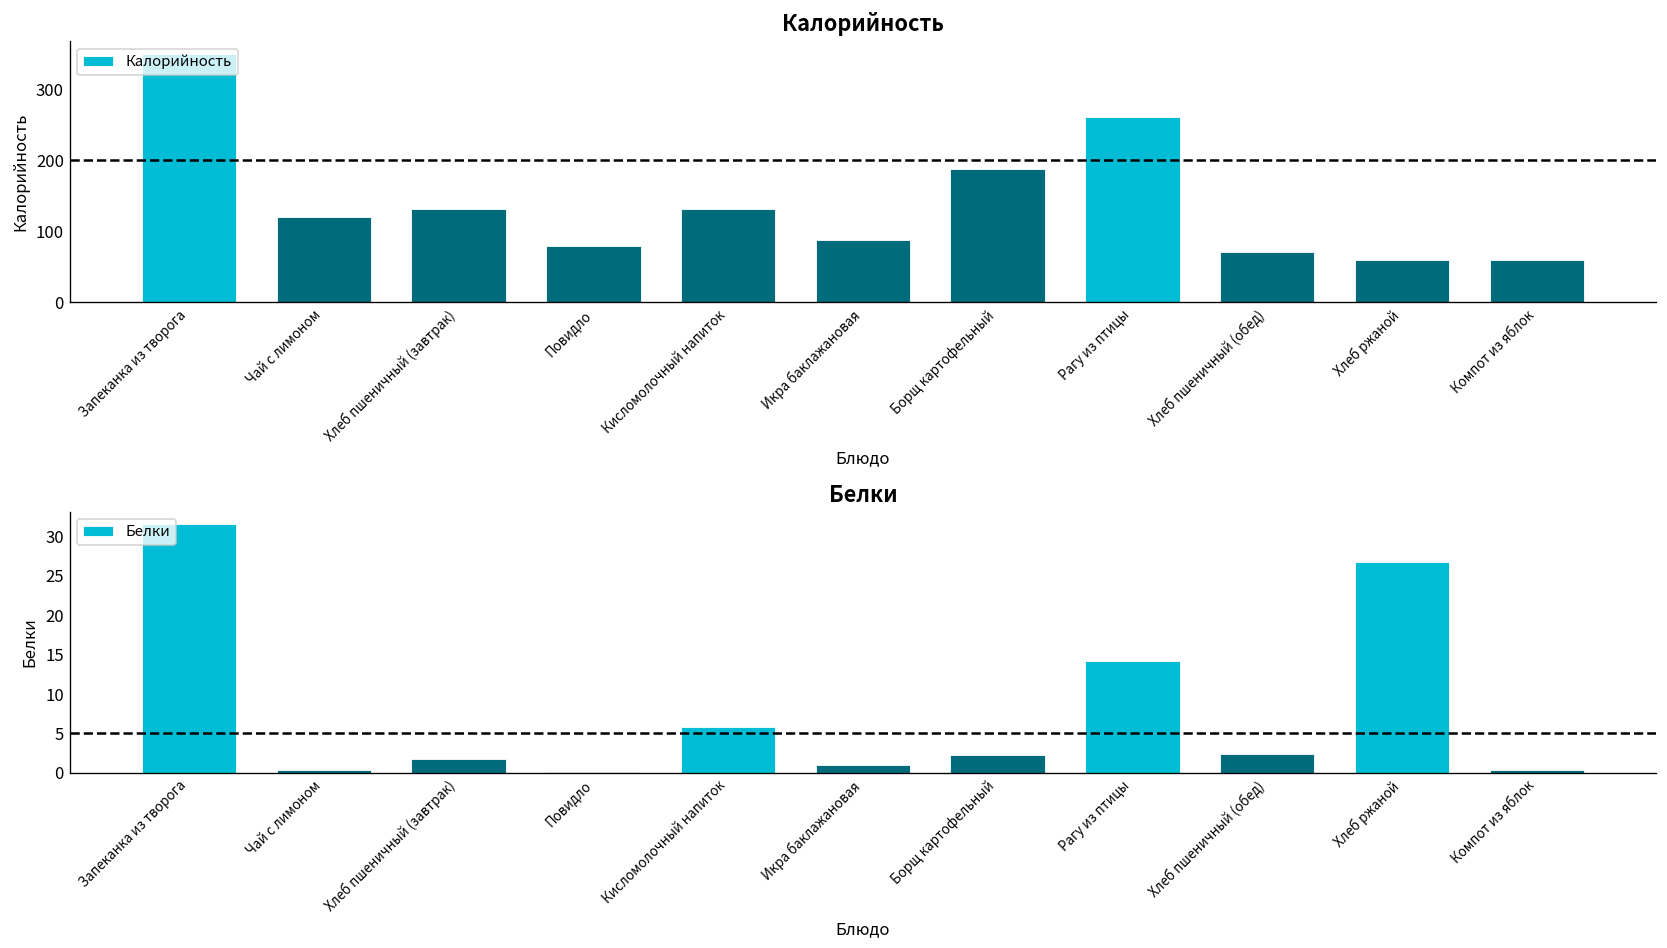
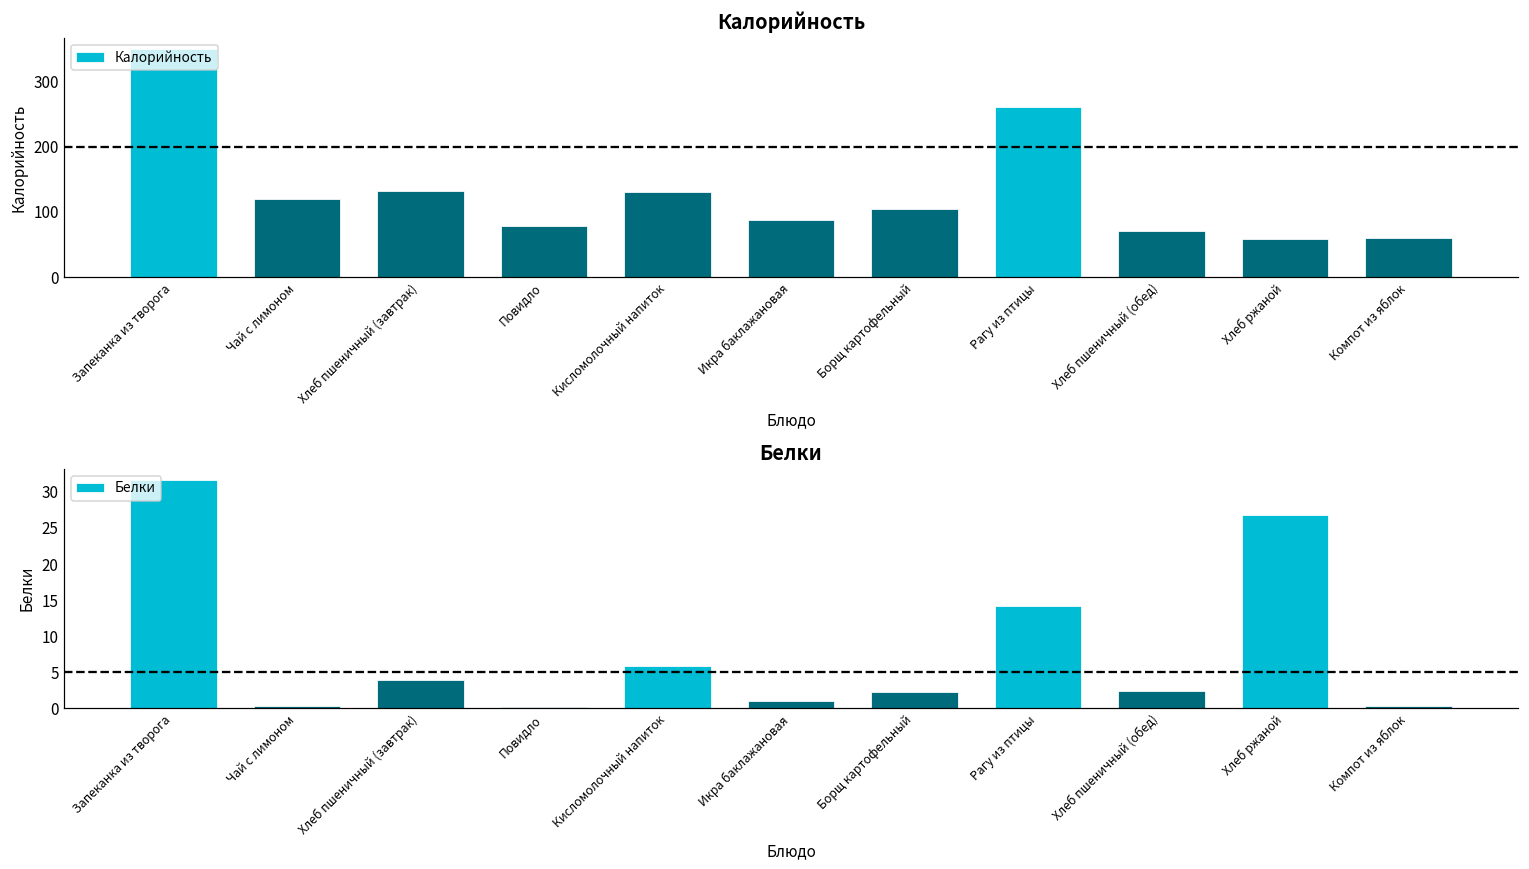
  {
    "Калорийность": {
      "Чай с лимоном": 120,
      "Хлеб пшеничный (завтрак)": 130,
      "Повидло": 80,
      "Кисломолочный напиток": 130,
      "Икра баклажановая": 90,
-     "Борщ картофельный": 190,
+     "Борщ картофельный": 110,
      "Рагу из птицы": 260,
      "Хлеб пшеничный (обед)": 70,
      "Хлеб ржаной": 60,
      "Компот из яблок": 60
    },
    "Белки": {
      "Запеканка из творога": 32,
-     "Хлеб пшеничный (завтрак)": 2,
+     "Хлеб пшеничный (завтрак)": 4,
      "Кисломолочный напиток": 6,
      "Икра баклажановая": 1,
      "Борщ картофельный": 2,
      "Рагу из птицы": 14,
      "Хлеб пшеничный (обед)": 2,
      "Хлеб ржаной": 27
    }
  }
